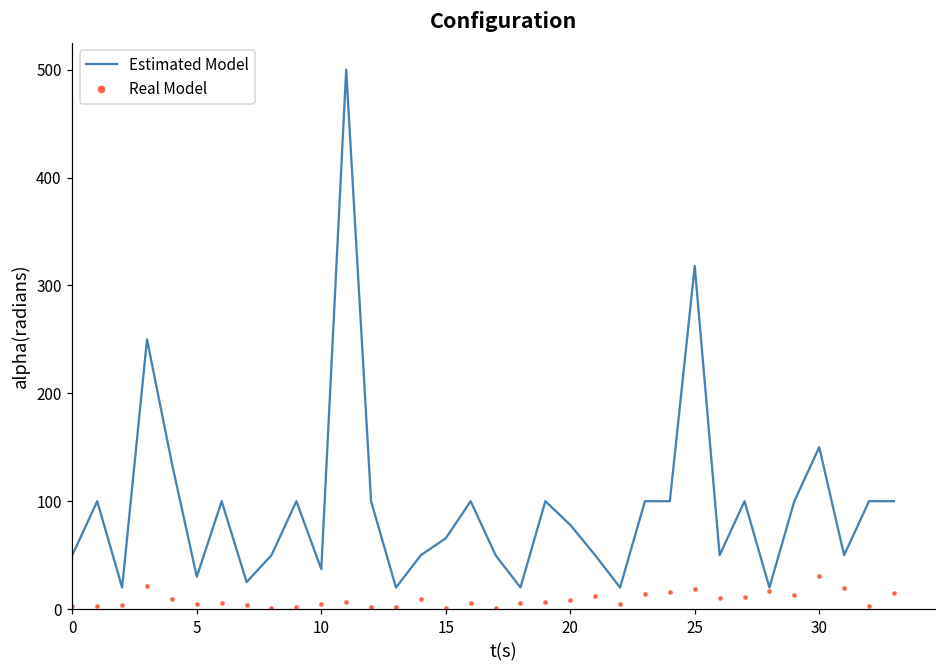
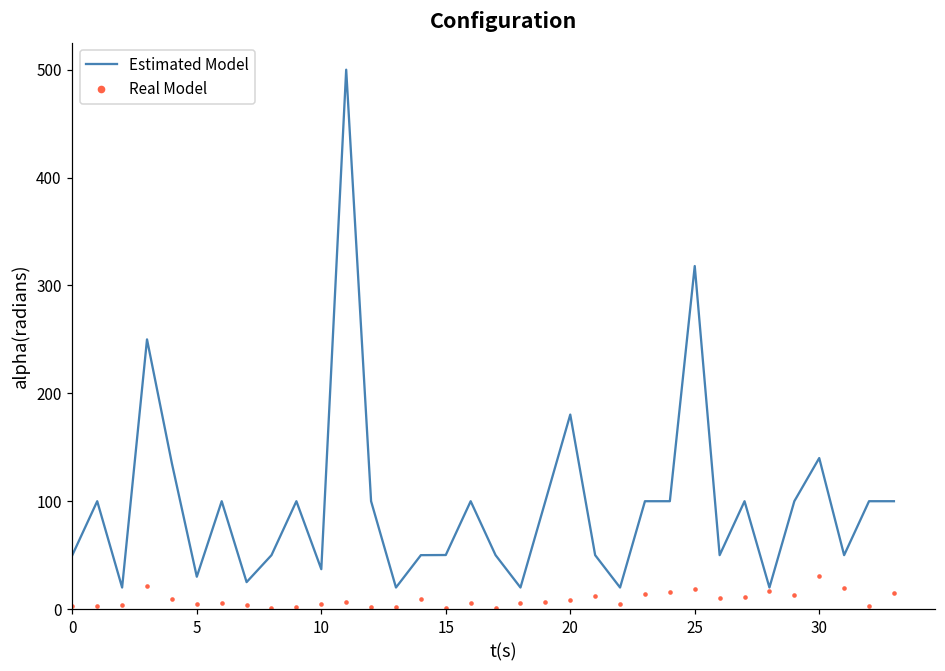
  {
    "Estimated Model": {
      "0": 50,
      "5": 30,
      "10": 40,
-     "15": 70,
-     "20": 80,
+     "15": 50,
+     "20": 180,
      "25": 320,
-     "30": 150
+     "30": 140
    },
    "Real Model": {
      "0": 0,
      "5": 10,
      "10": 10,
      "15": 0,
      "20": 10,
      "25": 20,
      "30": 30
    }
  }
